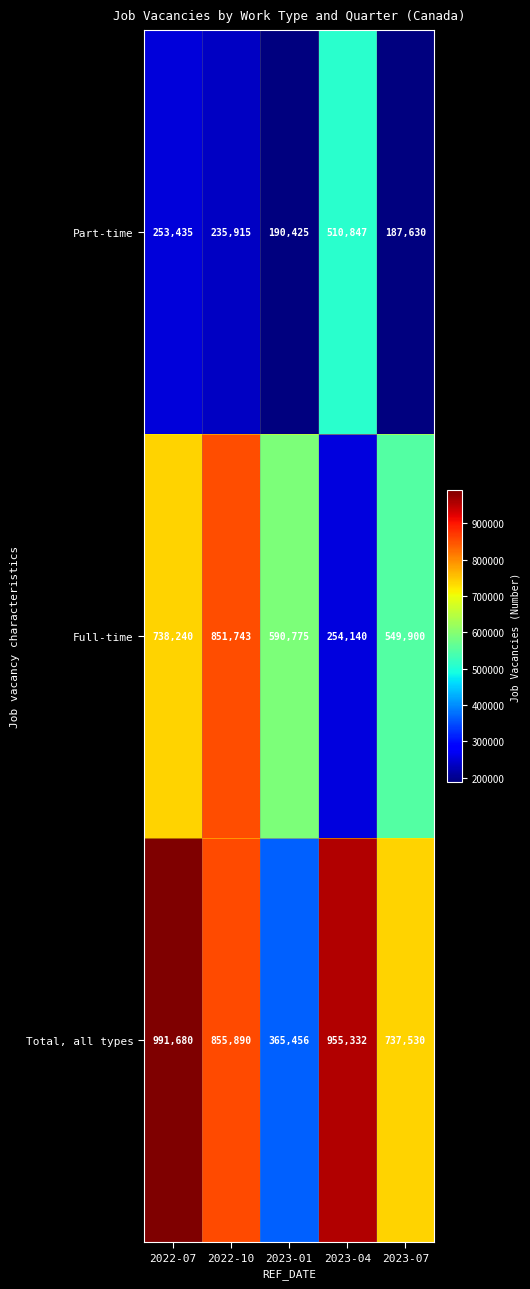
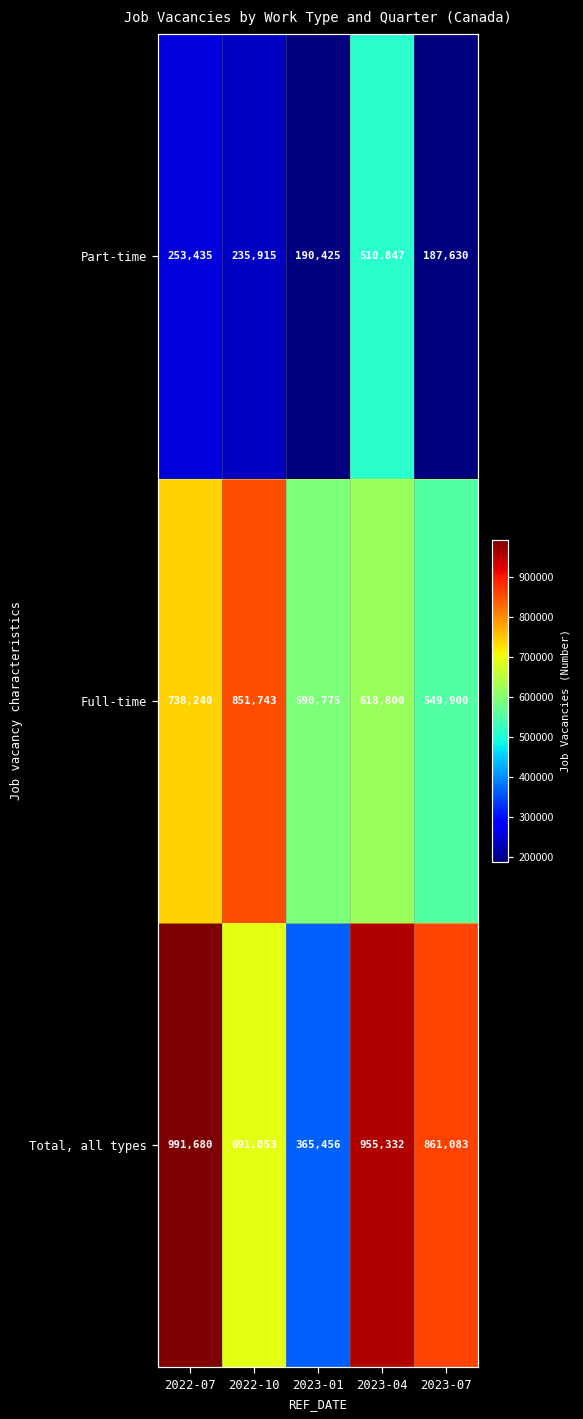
  {
    "Part-time": {
      "2022-07": "253,435",
      "2022-10": "235,915",
      "2023-01": "190,425",
      "2023-04": "510,847",
      "2023-07": "187,630"
    },
    "Full-time": {
      "2022-07": "738,240",
      "2022-10": "851,743",
      "2023-01": "590,775",
-     "2023-04": "254,140",
+     "2023-04": "618,800",
      "2023-07": "549,900"
    },
    "Total, all types": {
      "2022-07": "991,680",
-     "2022-10": "855,890",
+     "2022-10": "691,053",
      "2023-01": "365,456",
      "2023-04": "955,332",
-     "2023-07": "737,530"
+     "2023-07": "861,083"
    }
  }
